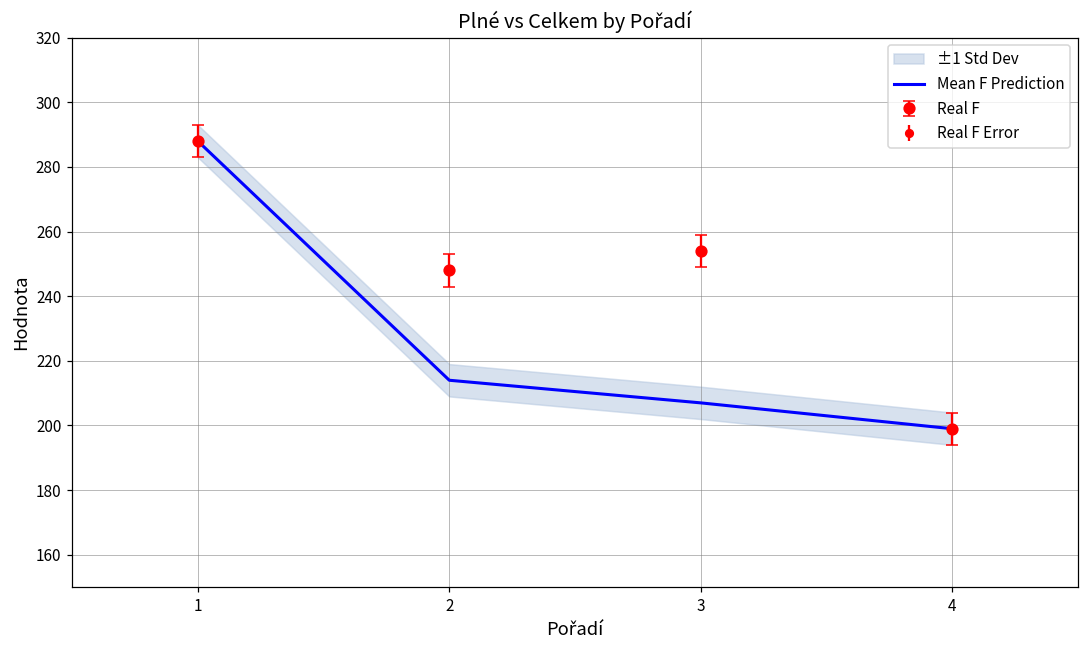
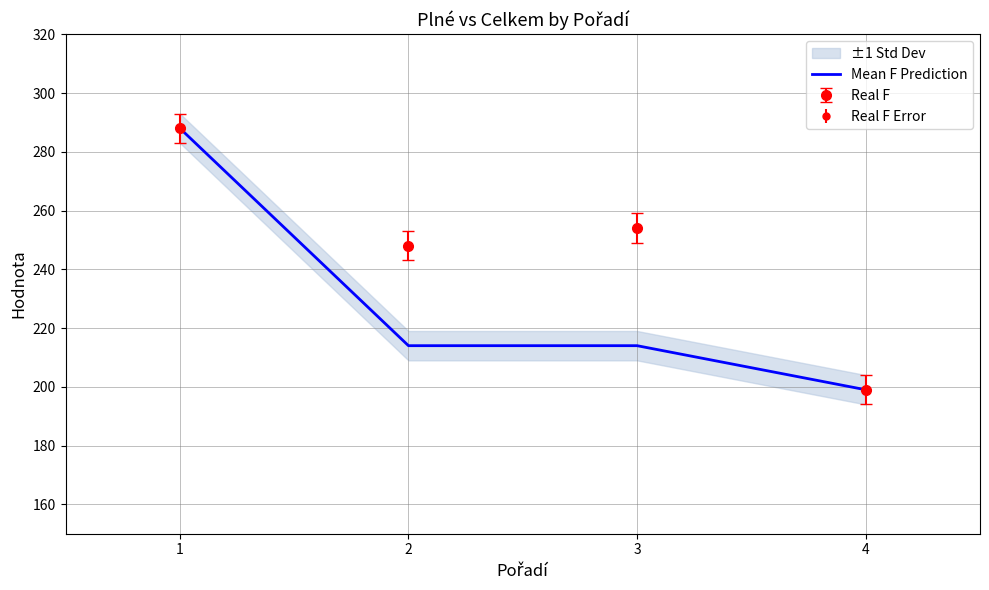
  {
    "Mean F Prediction": {
      "2": 214,
-     "3": 207
+     "3": 214
    }
  }
